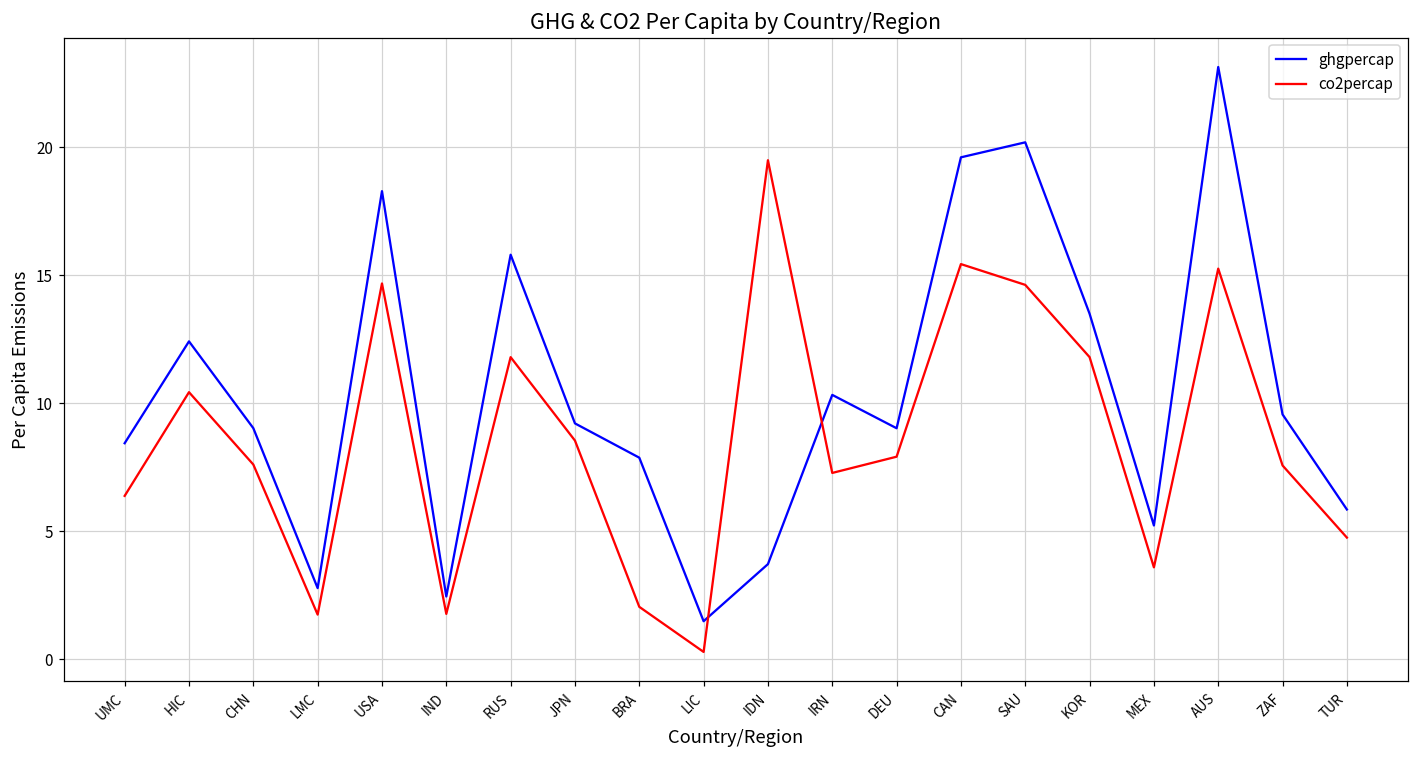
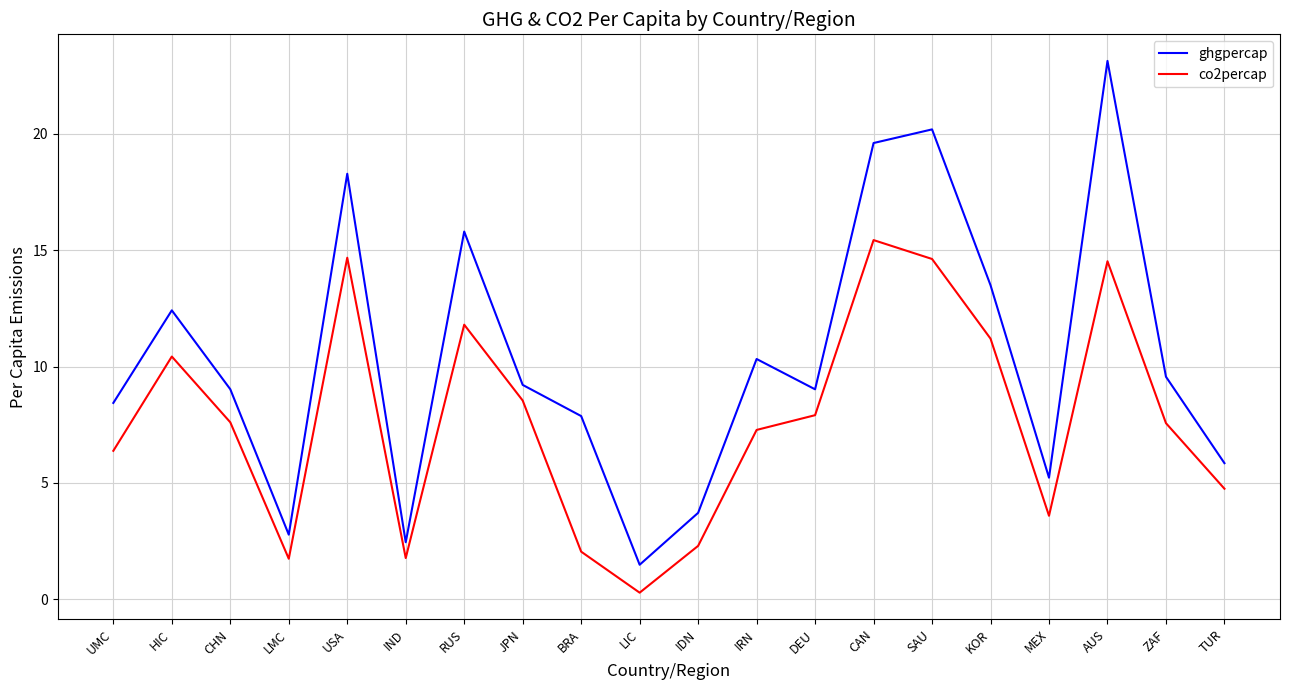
  {
    "ghgpercap": {
      "UMC": 8.4,
      "HIC": 12.4,
      "CHN": 9.0,
      "LMC": 2.8,
      "USA": 18.3,
      "IND": 2.5,
      "RUS": 15.8,
      "JPN": 9.2,
      "BRA": 7.9,
      "LIC": 1.5,
      "IDN": 3.7,
      "IRN": 10.3,
      "DEU": 9.0,
      "CAN": 19.6,
      "SAU": 20.2,
      "KOR": 13.5,
      "MEX": 5.2,
      "AUS": 23.1,
      "ZAF": 9.6,
      "TUR": 5.9
    },
    "co2percap": {
      "UMC": 6.4,
      "HIC": 10.4,
      "CHN": 7.6,
      "LMC": 1.7,
      "USA": 14.7,
      "IND": 1.8,
      "RUS": 11.8,
      "JPN": 8.5,
      "BRA": 2.1,
      "LIC": 0.3,
-     "IDN": 19.5,
+     "IDN": 2.3,
      "IRN": 7.3,
      "DEU": 7.9,
      "CAN": 15.4,
      "SAU": 14.6,
-     "KOR": 11.8,
+     "KOR": 11.2,
      "MEX": 3.6,
-     "AUS": 15.3,
+     "AUS": 14.5,
      "ZAF": 7.6,
      "TUR": 4.8
    }
  }
